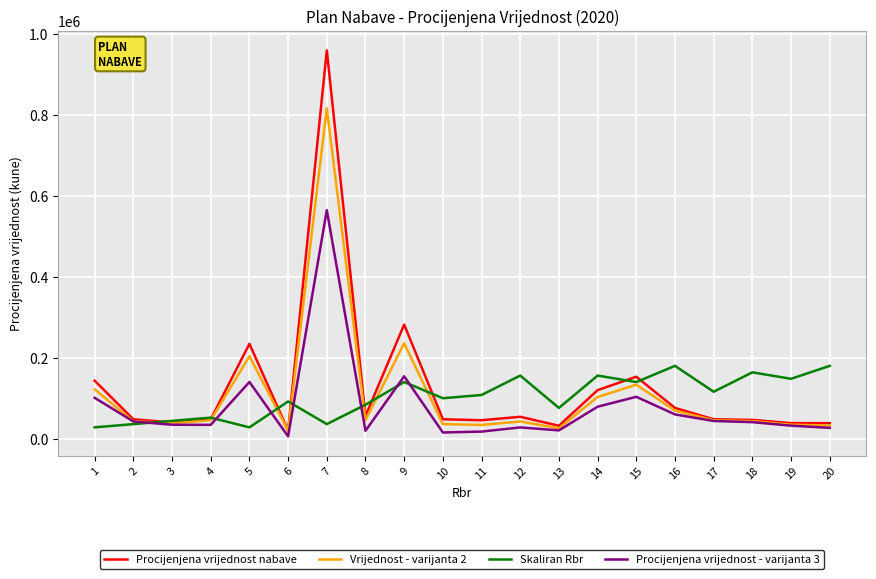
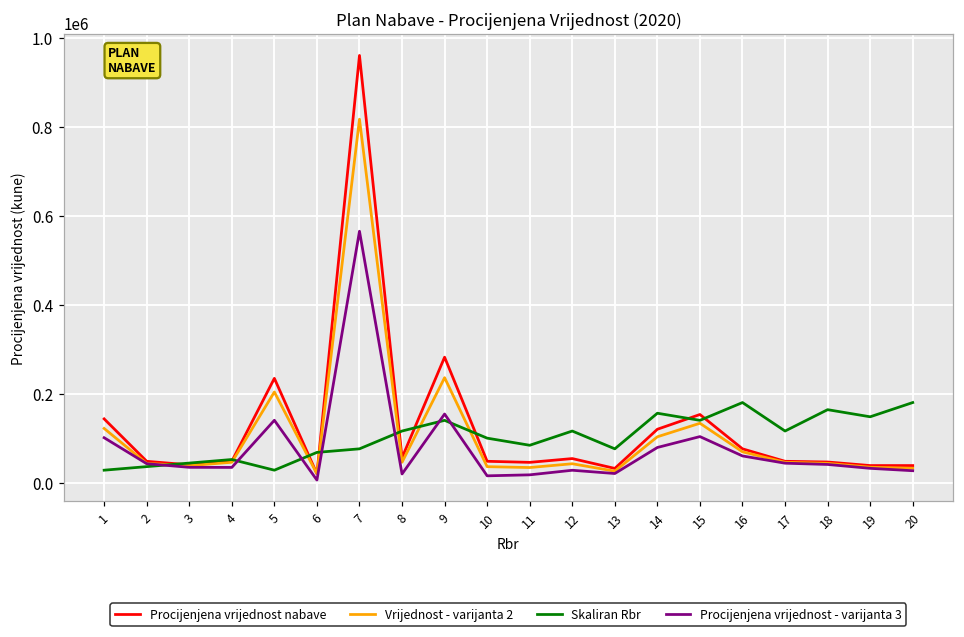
  {
    "Procijenjena vrijednost nabave": {
      "1": 140000,
      "5": 230000,
      "7": 960000,
      "8": 60000,
      "9": 280000,
      "10": 50000,
      "11": 50000,
      "12": 50000,
      "14": 120000,
      "15": 150000,
      "16": 80000
    },
    "Vrijednost - varijanta 2": {
      "1": 120000,
      "5": 200000,
      "7": 820000,
      "8": 50000,
      "9": 240000,
      "10": 40000,
      "11": 30000,
      "12": 40000,
      "14": 100000,
      "15": 130000,
      "16": 70000
    },
    "Skaliran Rbr": {
      "1": 30000,
      "2": 40000,
      "5": 30000,
-     "6": 90000,
-     "7": 40000,
-     "8": 80000,
+     "6": 70000,
+     "7": 80000,
+     "8": 120000,
      "9": 140000,
      "10": 100000,
-     "11": 110000,
-     "12": 160000,
+     "11": 80000,
+     "12": 120000,
      "13": 80000,
      "14": 160000,
      "15": 140000,
      "16": 180000,
      "17": 120000,
      "18": 160000,
      "19": 150000,
      "20": 180000
    },
    "Procijenjena vrijednost - varijanta 3": {
      "1": 100000,
      "4": 30000,
      "5": 140000,
      "6": 10000,
      "7": 560000,
      "8": 20000,
      "9": 150000,
      "10": 20000,
      "11": 20000,
      "12": 30000,
      "14": 80000,
      "15": 100000,
      "16": 60000
    }
  }
